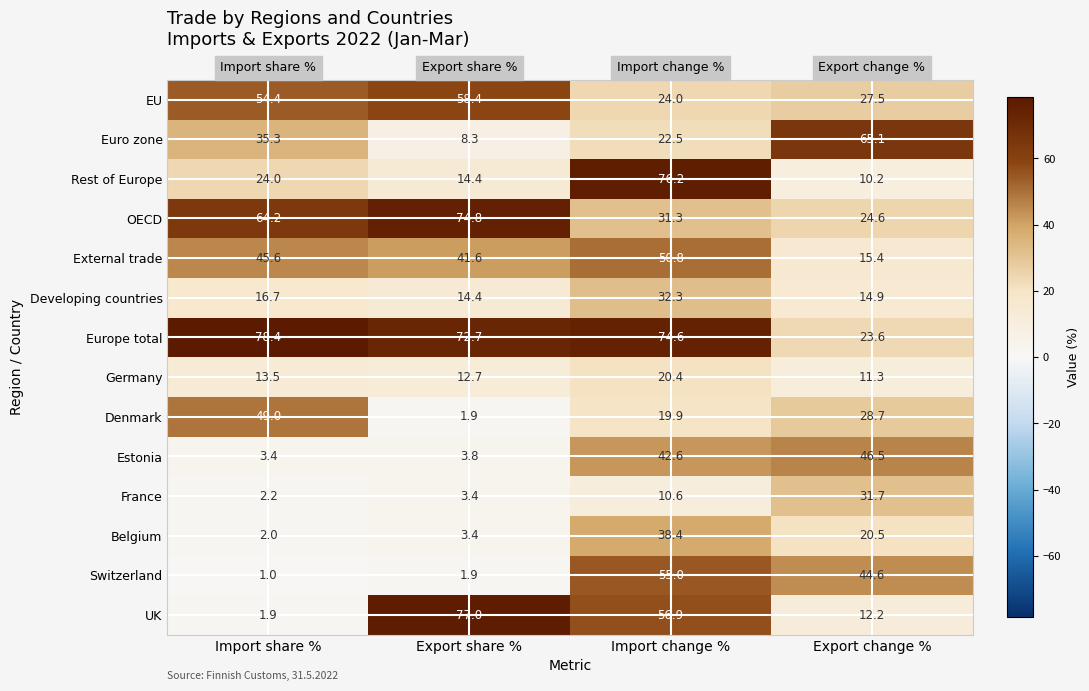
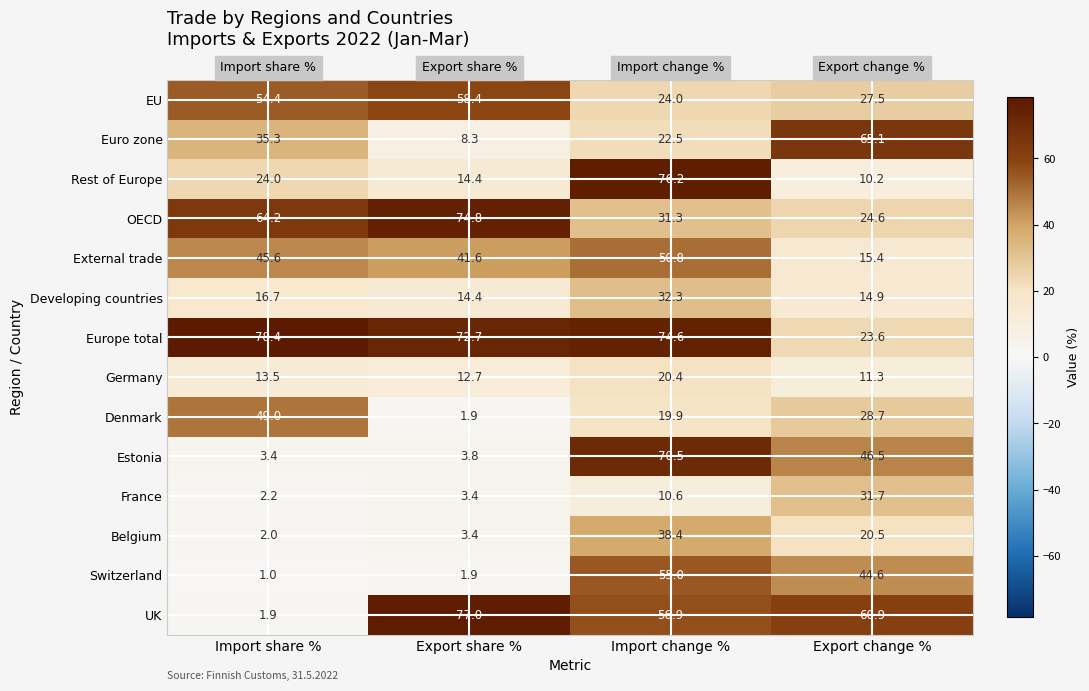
  {
    "EU": {
      "Import share %": 54.4,
      "Export share %": 58.4,
      "Import change %": 24.0,
      "Export change %": 27.5
    },
    "Euro zone": {
      "Import share %": 35.3,
      "Export share %": 8.3,
      "Import change %": 22.5,
      "Export change %": 65.1
    },
    "Rest of Europe": {
      "Import share %": 24.0,
      "Export share %": 14.4,
      "Import change %": 76.2,
      "Export change %": 10.2
    },
    "OECD": {
      "Import share %": 64.2,
      "Export share %": 74.8,
      "Import change %": 31.3,
      "Export change %": 24.6
    },
    "External trade": {
      "Import share %": 45.6,
      "Export share %": 41.6,
      "Import change %": 50.8,
      "Export change %": 15.4
    },
    "Developing countries": {
      "Import share %": 16.7,
      "Export share %": 14.4,
      "Import change %": 32.3,
      "Export change %": 14.9
    },
    "Europe total": {
      "Import share %": 78.4,
      "Export share %": 72.7,
      "Import change %": 74.6,
      "Export change %": 23.6
    },
    "Germany": {
      "Import share %": 13.5,
      "Export share %": 12.7,
      "Import change %": 20.4,
      "Export change %": 11.3
    },
    "Denmark": {
      "Import share %": 49.0,
      "Export share %": 1.9,
      "Import change %": 19.9,
      "Export change %": 28.7
    },
    "Estonia": {
      "Import share %": 3.4,
      "Export share %": 3.8,
-     "Import change %": 42.6,
+     "Import change %": 70.5,
      "Export change %": 46.5
    },
    "France": {
      "Import share %": 2.2,
      "Export share %": 3.4,
      "Import change %": 10.6,
      "Export change %": 31.7
    },
    "Belgium": {
      "Import share %": 2.0,
      "Export share %": 3.4,
      "Import change %": 38.4,
      "Export change %": 20.5
    },
    "Switzerland": {
      "Import share %": 1.0,
      "Export share %": 1.9,
      "Import change %": 55.0,
      "Export change %": 44.6
    },
    "UK": {
      "Import share %": 1.9,
      "Export share %": 77.0,
      "Import change %": 56.9,
-     "Export change %": 12.2
+     "Export change %": 60.9
    }
  }
